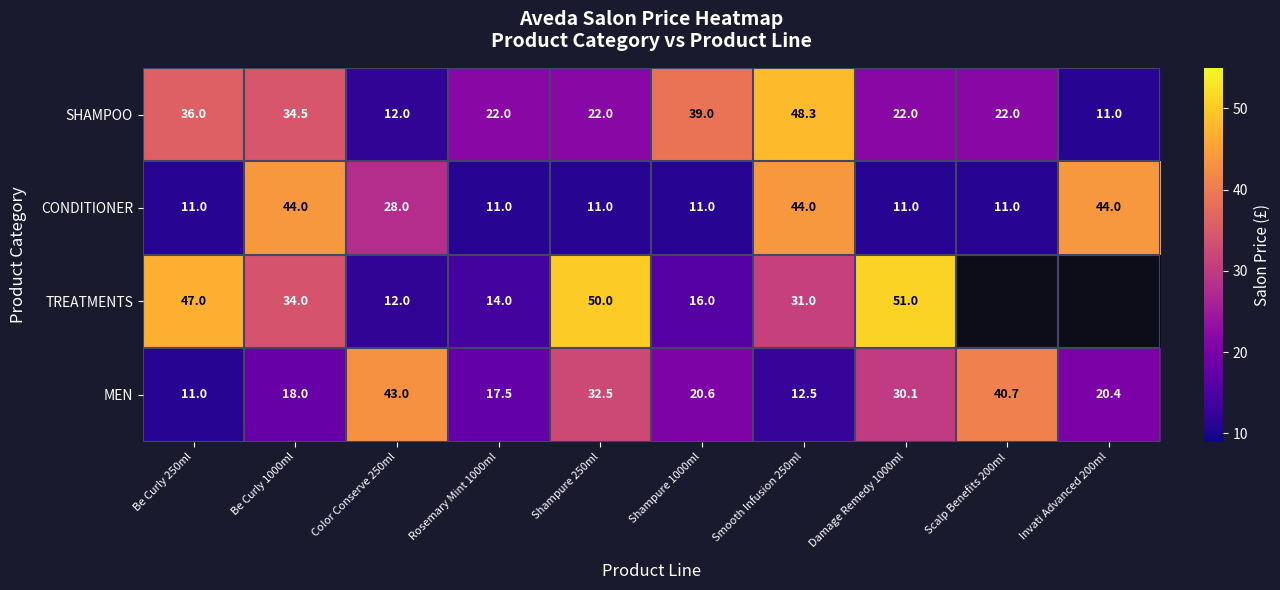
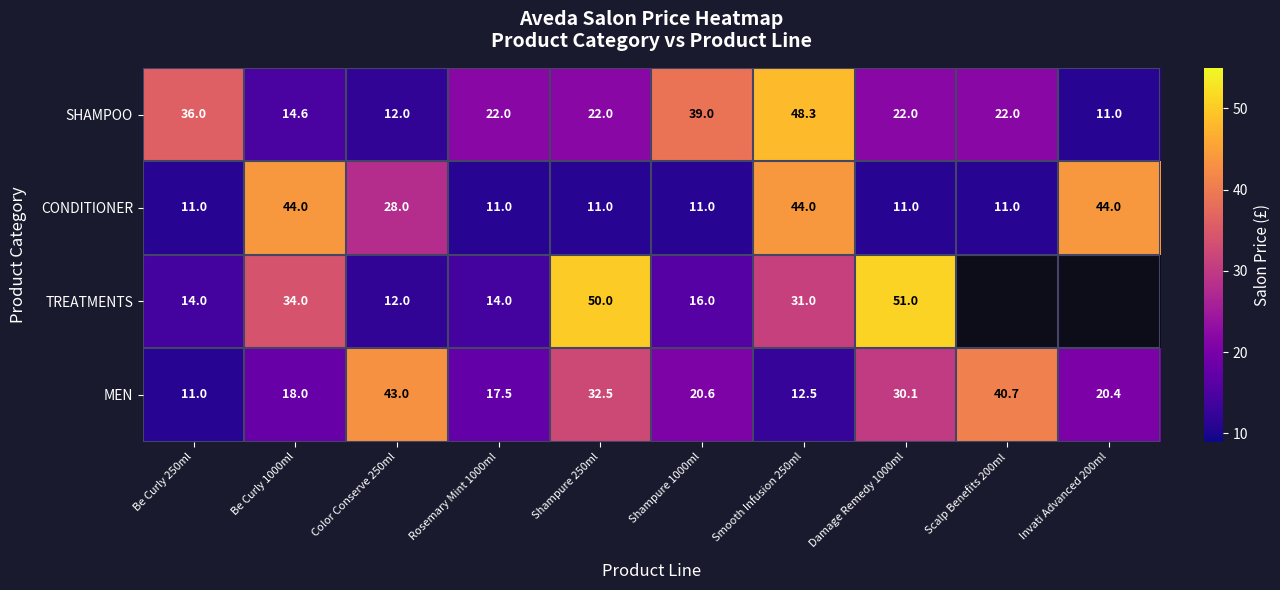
  {
    "SHAMPOO": {
      "Be Curly 250ml": 36.0,
-     "Be Curly 1000ml": 34.5,
+     "Be Curly 1000ml": 14.6,
      "Color Conserve 250ml": 12.0,
      "Rosemary Mint 1000ml": 22.0,
      "Shampure 250ml": 22.0,
      "Shampure 1000ml": 39.0,
      "Smooth Infusion 250ml": 48.3,
      "Damage Remedy 1000ml": 22.0,
      "Scalp Benefits 200ml": 22.0,
      "Invati Advanced 200ml": 11.0
    },
    "CONDITIONER": {
      "Be Curly 250ml": 11.0,
      "Be Curly 1000ml": 44.0,
      "Color Conserve 250ml": 28.0,
      "Rosemary Mint 1000ml": 11.0,
      "Shampure 250ml": 11.0,
      "Shampure 1000ml": 11.0,
      "Smooth Infusion 250ml": 44.0,
      "Damage Remedy 1000ml": 11.0,
      "Scalp Benefits 200ml": 11.0,
      "Invati Advanced 200ml": 44.0
    },
    "TREATMENTS": {
-     "Be Curly 250ml": 47.0,
+     "Be Curly 250ml": 14.0,
      "Be Curly 1000ml": 34.0,
      "Color Conserve 250ml": 12.0,
      "Rosemary Mint 1000ml": 14.0,
      "Shampure 250ml": 50.0,
      "Shampure 1000ml": 16.0,
      "Smooth Infusion 250ml": 31.0,
      "Damage Remedy 1000ml": 51.0
    },
    "MEN": {
      "Be Curly 250ml": 11.0,
      "Be Curly 1000ml": 18.0,
      "Color Conserve 250ml": 43.0,
      "Rosemary Mint 1000ml": 17.5,
      "Shampure 250ml": 32.5,
      "Shampure 1000ml": 20.6,
      "Smooth Infusion 250ml": 12.5,
      "Damage Remedy 1000ml": 30.1,
      "Scalp Benefits 200ml": 40.7,
      "Invati Advanced 200ml": 20.4
    }
  }
